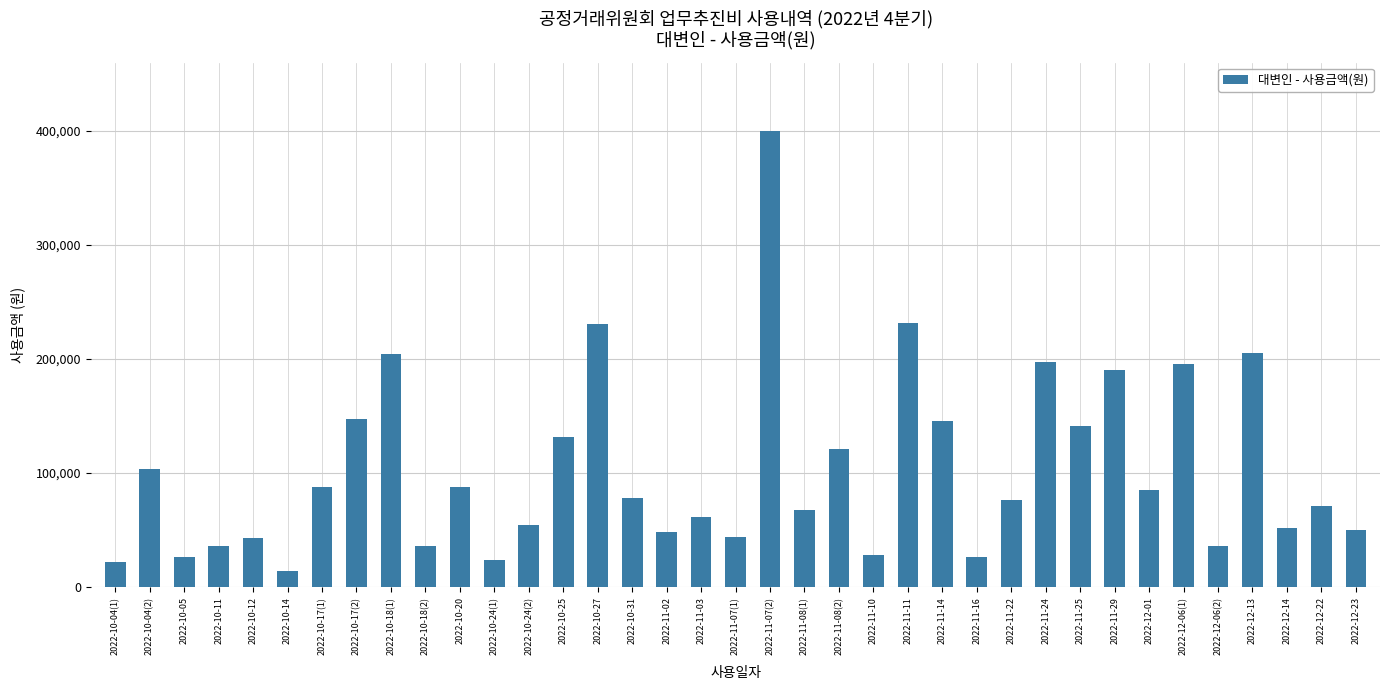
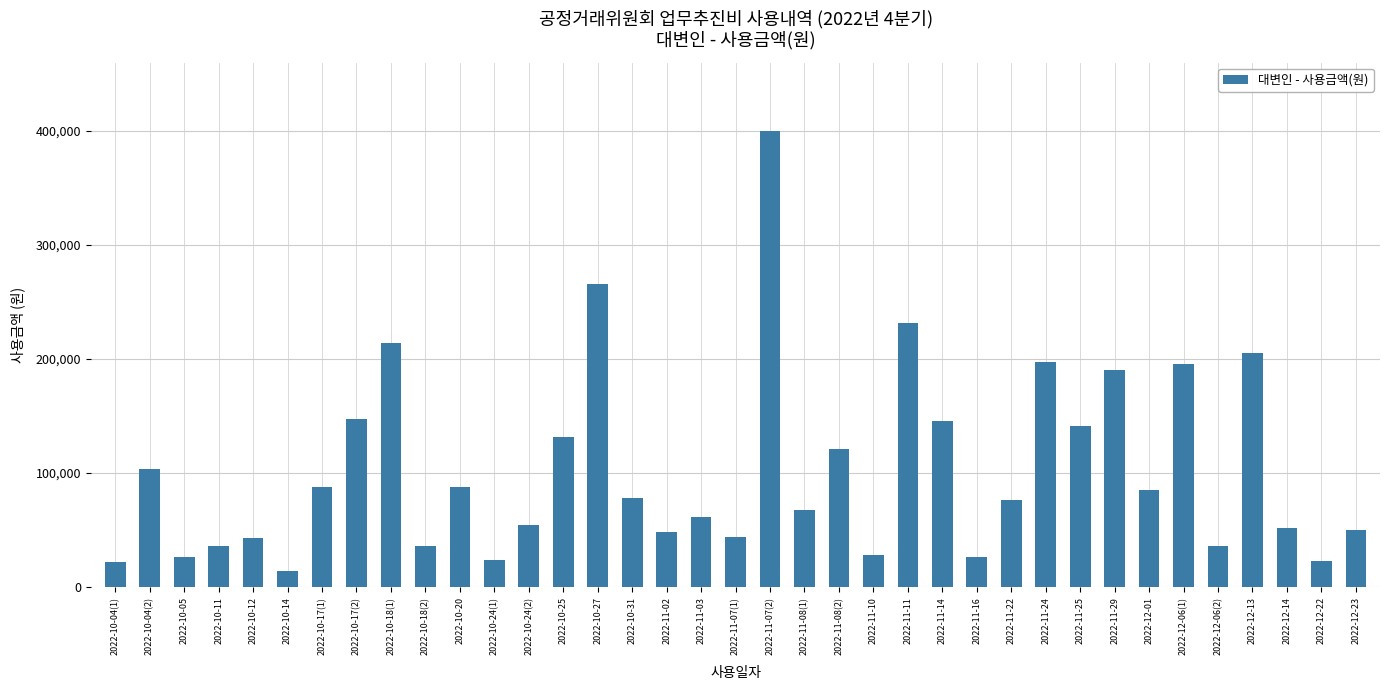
  {
    "2022-10-04(1)": "22,000",
    "2022-10-04(2)": "103,000",
    "2022-10-05": "27,000",
    "2022-10-11": "36,000",
    "2022-10-12": "43,000",
    "2022-10-14": "14,000",
    "2022-10-17(1)": "88,000",
    "2022-10-17(2)": "147,000",
-   "2022-10-18(1)": "204,000",
+   "2022-10-18(1)": "214,000",
    "2022-10-18(2)": "36,000",
    "2022-10-20": "88,000",
    "2022-10-24(1)": "24,000",
    "2022-10-24(2)": "54,000",
    "2022-10-25": "132,000",
-   "2022-10-27": "231,000",
+   "2022-10-27": "266,000",
    "2022-10-31": "78,000",
    "2022-11-02": "48,000",
    "2022-11-03": "61,000",
    "2022-11-07(1)": "44,000",
    "2022-11-07(2)": "400,000",
    "2022-11-08(1)": "68,000",
    "2022-11-08(2)": "121,000",
    "2022-11-10": "28,000",
    "2022-11-11": "231,000",
    "2022-11-14": "146,000",
    "2022-11-16": "26,000",
    "2022-11-22": "76,000",
    "2022-11-24": "197,000",
    "2022-11-25": "141,000",
    "2022-11-29": "190,000",
    "2022-12-01": "85,000",
    "2022-12-06(1)": "196,000",
    "2022-12-06(2)": "36,000",
    "2022-12-13": "206,000",
    "2022-12-14": "52,000",
-   "2022-12-22": "71,000",
+   "2022-12-22": "23,000",
    "2022-12-23": "50,000"
  }
